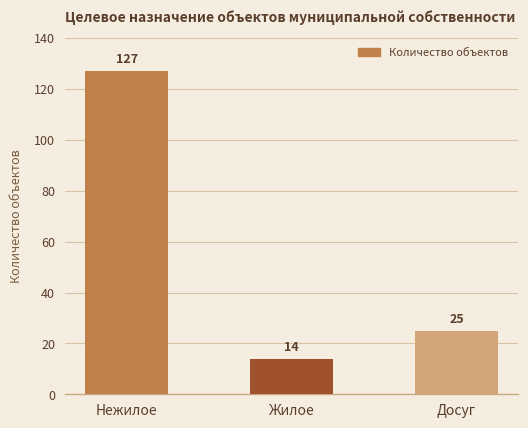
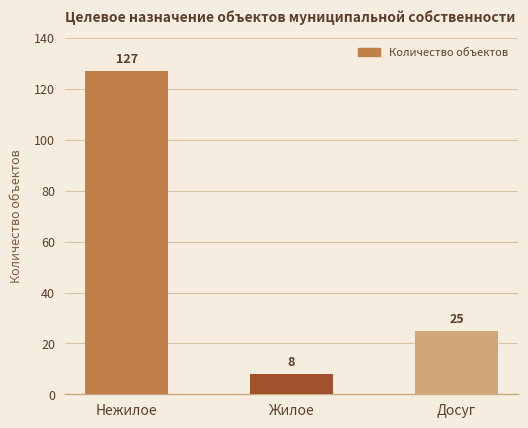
  {
    "Нежилое": 127,
-   "Жилое": 14,
+   "Жилое": 8,
    "Досуг": 25
  }
